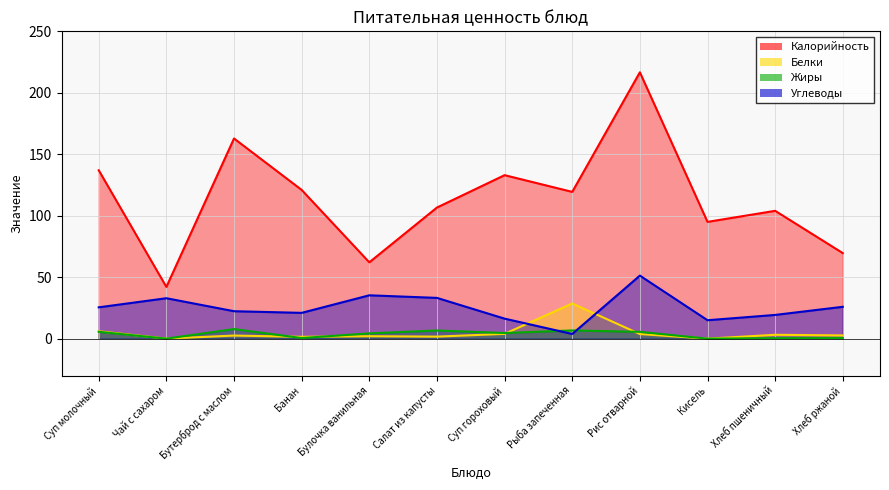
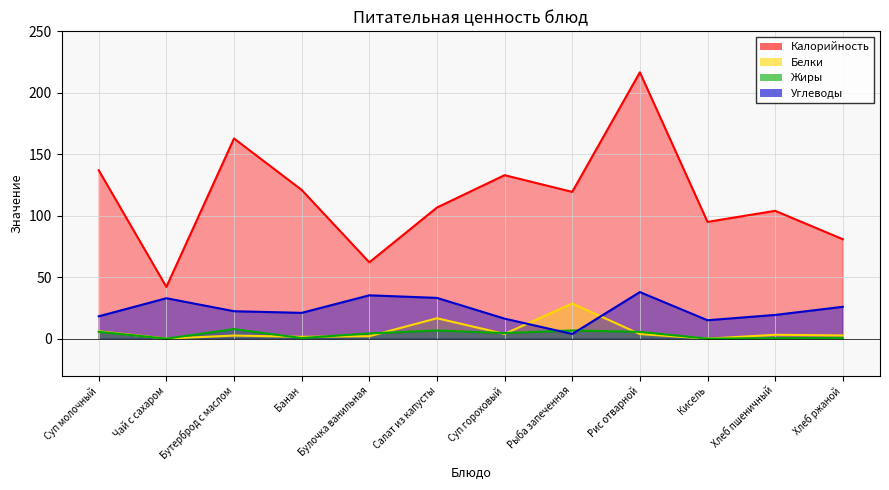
  {
    "Калорийность": {
      "Суп молочный": 137,
      "Чай с сахаром": 42,
      "Бутерброд с маслом": 163,
      "Банан": 121,
      "Булочка ванильная": 62,
      "Салат из капусты": 107,
      "Суп гороховый": 133,
      "Рыба запеченная": 119,
      "Рис отварной": 217,
      "Кисель": 95,
      "Хлеб пшеничный": 104,
-     "Хлеб ржаной": 70
+     "Хлеб ржаной": 81
    },
    "Белки": {
      "Бутерброд с маслом": 3,
      "Булочка ванильная": 2,
-     "Салат из капусты": 2,
+     "Салат из капусты": 17,
      "Рыба запеченная": 29,
      "Хлеб пшеничный": 3,
      "Хлеб ржаной": 3
    },
    "Жиры": {
      "Бутерброд с маслом": 8,
      "Булочка ванильная": 4,
      "Салат из капусты": 7,
      "Рыба запеченная": 7,
      "Хлеб пшеничный": 0,
      "Хлеб ржаной": 0
    },
    "Углеводы": {
-     "Суп молочный": 26,
+     "Суп молочный": 18,
      "Чай с сахаром": 33,
      "Бутерброд с маслом": 22,
      "Банан": 21,
      "Булочка ванильная": 35,
      "Салат из капусты": 33,
      "Суп гороховый": 16,
      "Рыба запеченная": 4,
-     "Рис отварной": 51,
+     "Рис отварной": 38,
      "Кисель": 15,
      "Хлеб пшеничный": 19,
      "Хлеб ржаной": 26
    }
  }
